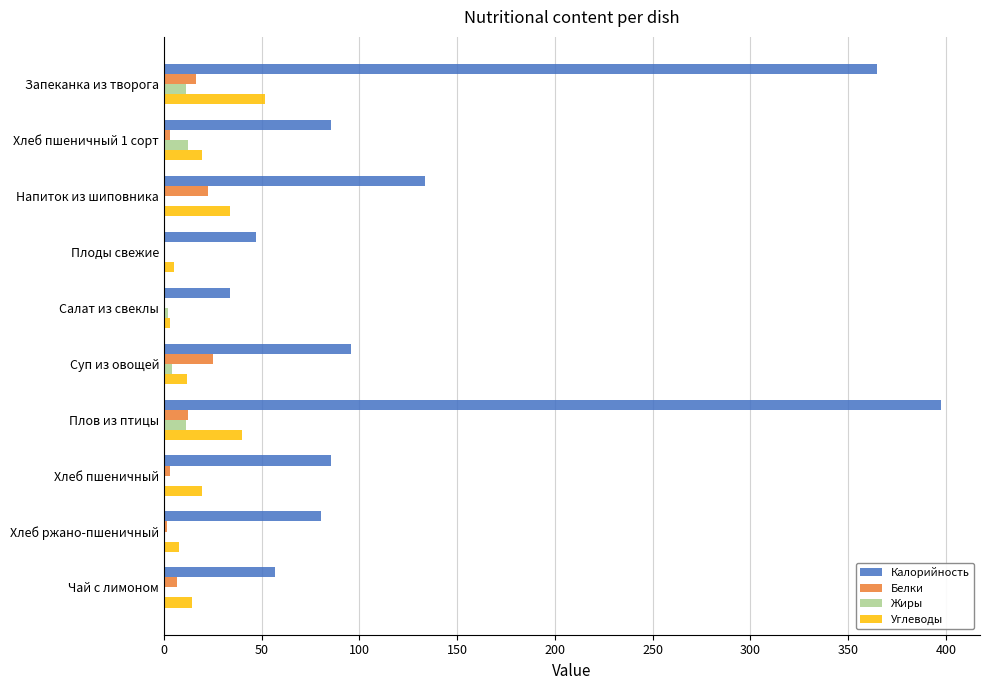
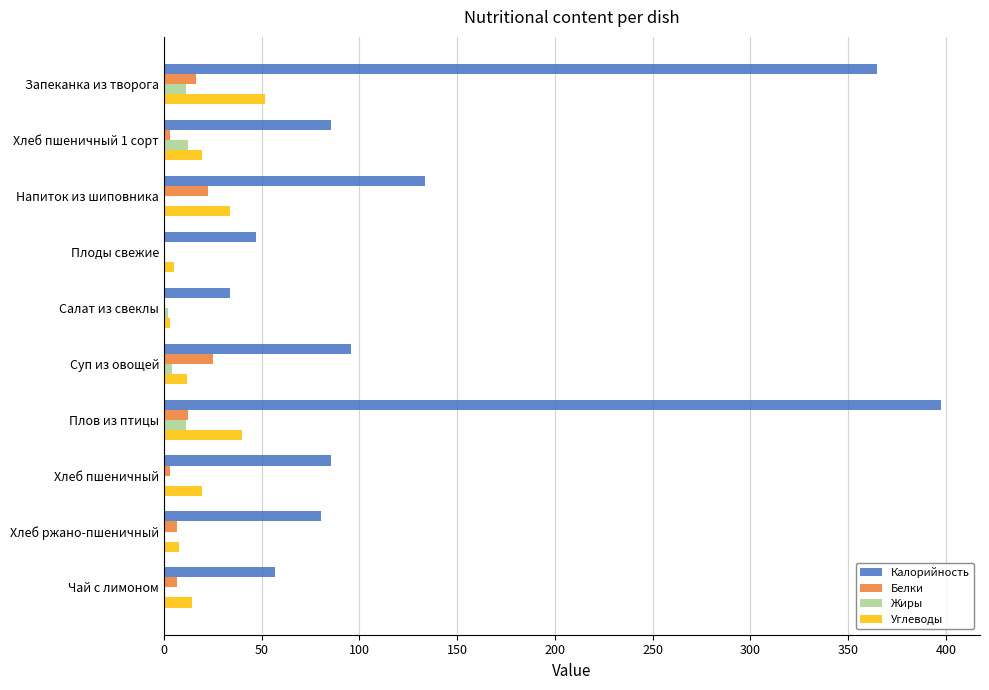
  {
    "Калорийность": {
      "Запеканка из творога": 365,
      "Хлеб пшеничный 1 сорт": 85,
      "Напиток из шиповника": 133,
      "Плоды свежие": 47,
      "Салат из свеклы": 34,
      "Суп из овощей": 96,
      "Плов из птицы": 398,
      "Хлеб пшеничный": 85,
      "Хлеб ржано-пшеничный": 80,
      "Чай с лимоном": 57
    },
    "Белки": {
      "Запеканка из творога": 16,
      "Хлеб пшеничный 1 сорт": 3,
      "Напиток из шиповника": 23,
      "Суп из овощей": 25,
      "Плов из птицы": 12,
      "Хлеб пшеничный": 3,
-     "Хлеб ржано-пшеничный": 2,
+     "Хлеб ржано-пшеничный": 6,
      "Чай с лимоном": 7
    },
    "Жиры": {
      "Запеканка из творога": 11,
      "Хлеб пшеничный 1 сорт": 12,
      "Напиток из шиповника": 0,
      "Салат из свеклы": 2,
      "Суп из овощей": 4,
      "Плов из птицы": 11,
      "Чай с лимоном": 0
    },
    "Углеводы": {
      "Запеканка из творога": 52,
      "Хлеб пшеничный 1 сорт": 19,
      "Напиток из шиповника": 34,
      "Плоды свежие": 5,
      "Салат из свеклы": 3,
      "Суп из овощей": 12,
      "Плов из птицы": 40,
      "Хлеб пшеничный": 19,
      "Хлеб ржано-пшеничный": 8,
      "Чай с лимоном": 14
    }
  }
